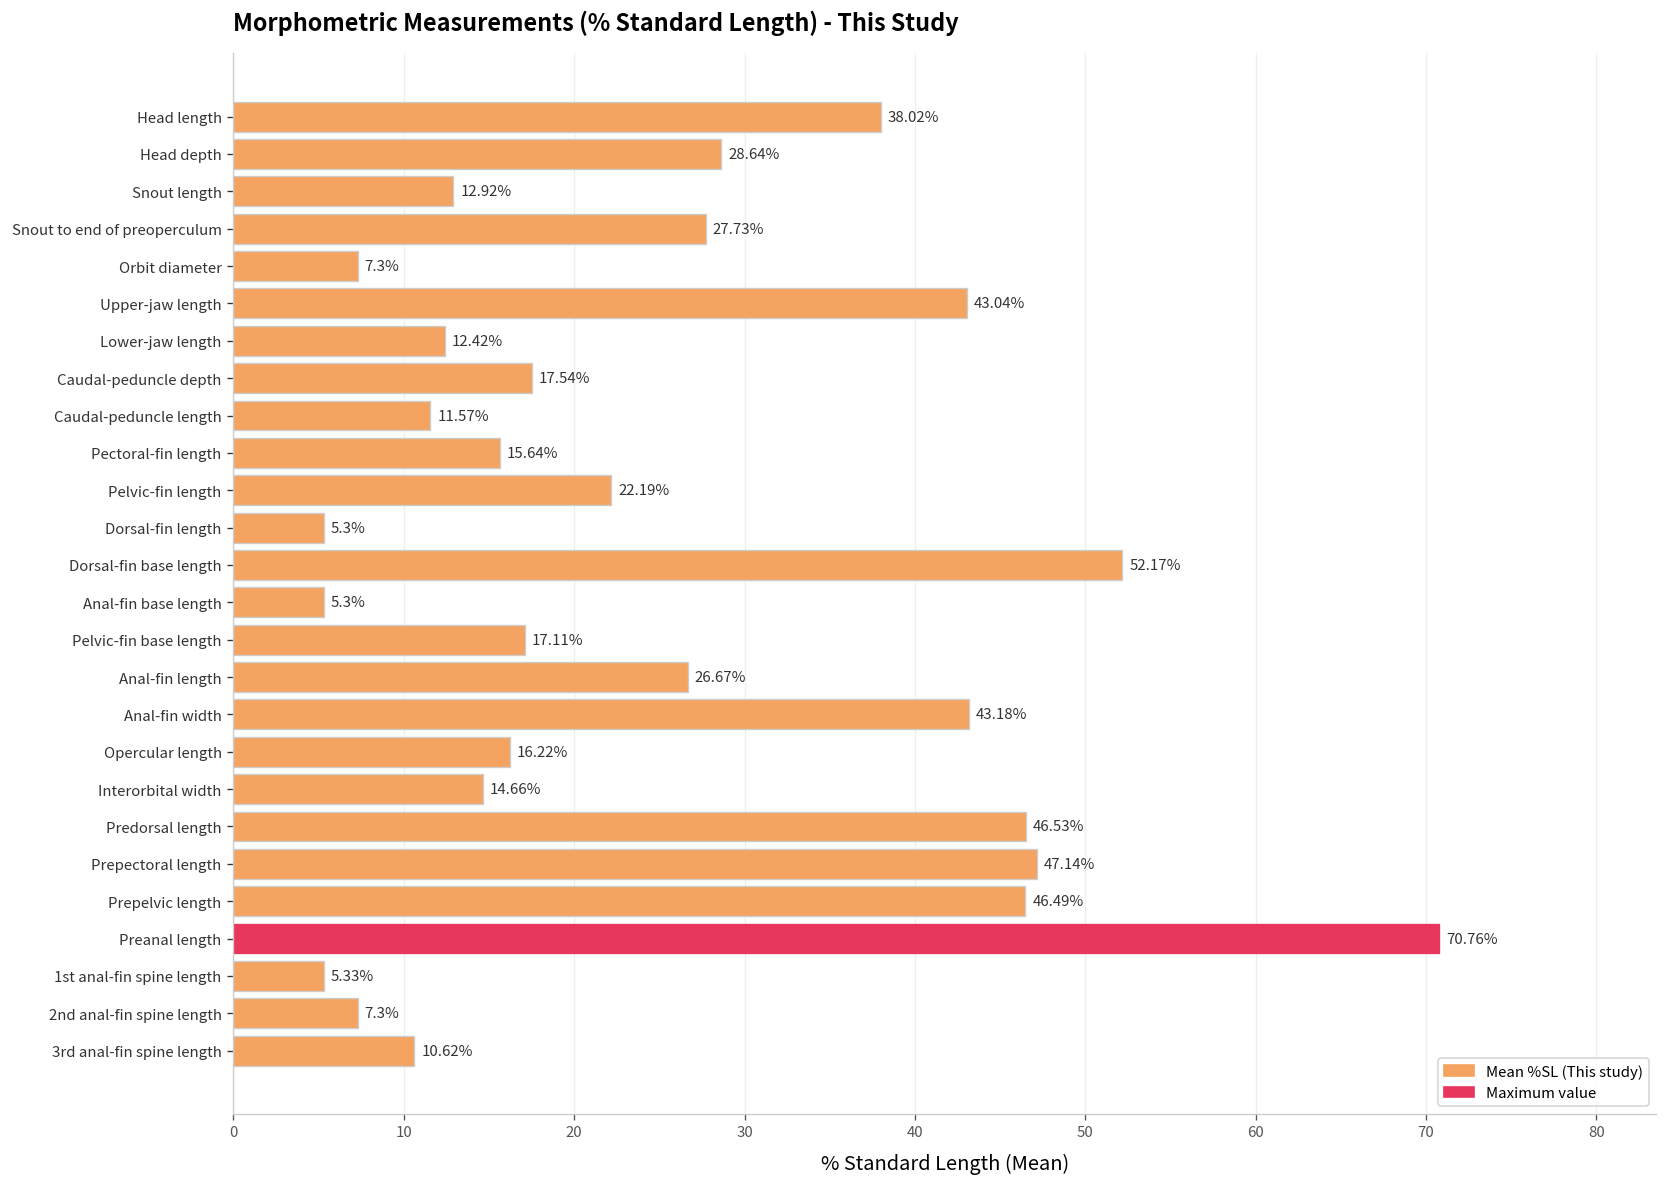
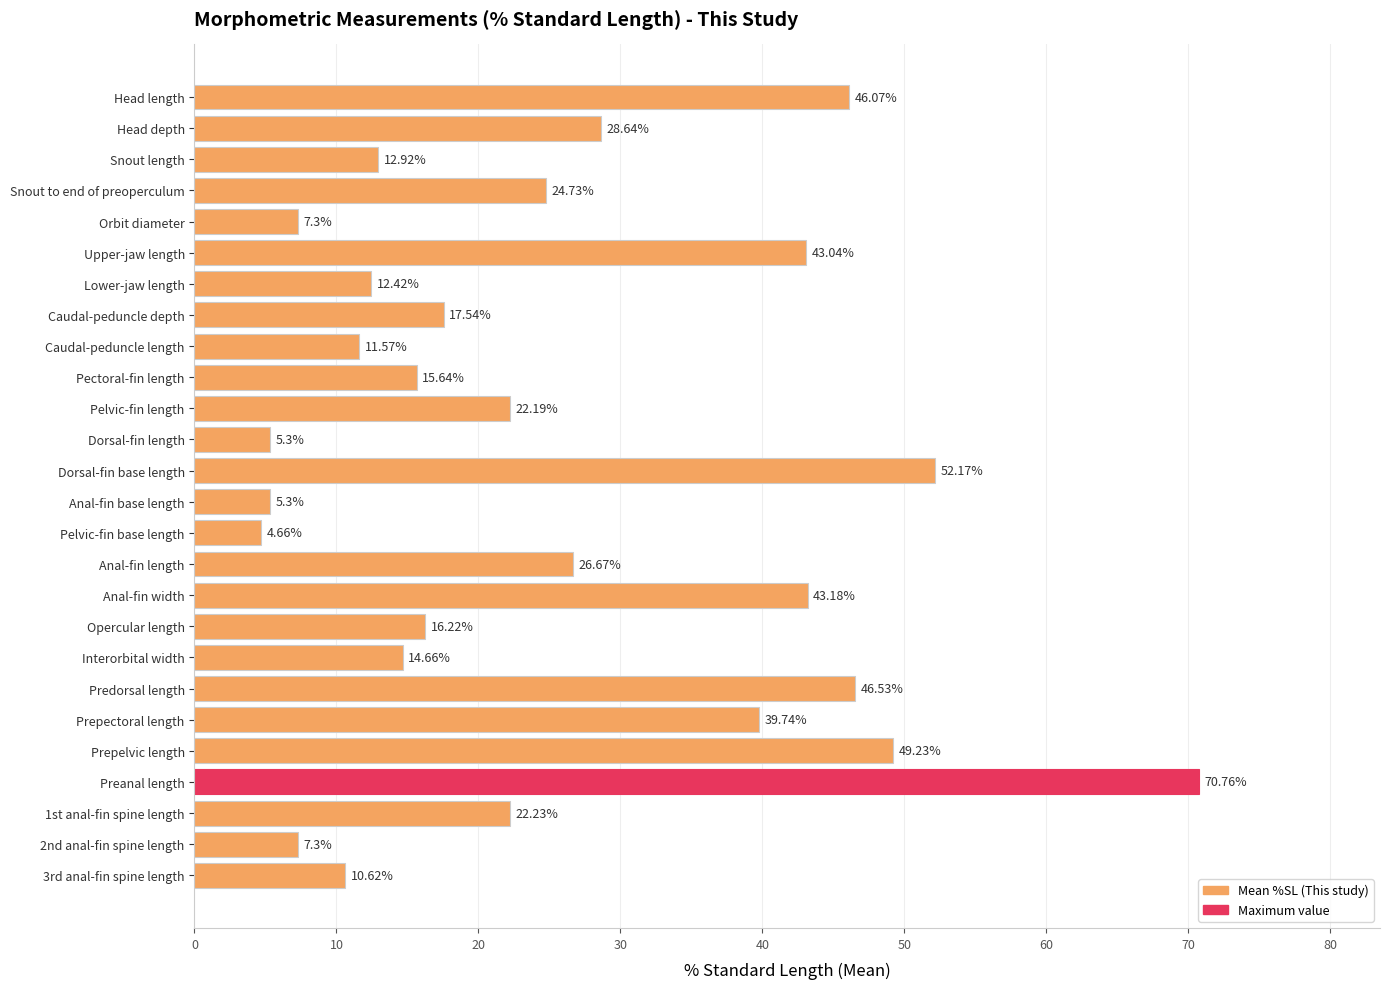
  {
-   "Head length": "38.02%",
+   "Head length": "46.07%",
    "Head depth": "28.64%",
    "Snout length": "12.92%",
-   "Snout to end of preoperculum": "27.73%",
+   "Snout to end of preoperculum": "24.73%",
    "Orbit diameter": "7.3%",
    "Upper-jaw length": "43.04%",
    "Lower-jaw length": "12.42%",
    "Caudal-peduncle depth": "17.54%",
    "Caudal-peduncle length": "11.57%",
    "Pectoral-fin length": "15.64%",
    "Pelvic-fin length": "22.19%",
    "Dorsal-fin length": "5.3%",
    "Dorsal-fin base length": "52.17%",
    "Anal-fin base length": "5.3%",
-   "Pelvic-fin base length": "17.11%",
+   "Pelvic-fin base length": "4.66%",
    "Anal-fin length": "26.67%",
    "Anal-fin width": "43.18%",
    "Opercular length": "16.22%",
    "Interorbital width": "14.66%",
    "Predorsal length": "46.53%",
-   "Prepectoral length": "47.14%",
-   "Prepelvic length": "46.49%",
+   "Prepectoral length": "39.74%",
+   "Prepelvic length": "49.23%",
    "Preanal length": "70.76%",
-   "1st anal-fin spine length": "5.33%",
+   "1st anal-fin spine length": "22.23%",
    "2nd anal-fin spine length": "7.3%",
    "3rd anal-fin spine length": "10.62%"
  }
